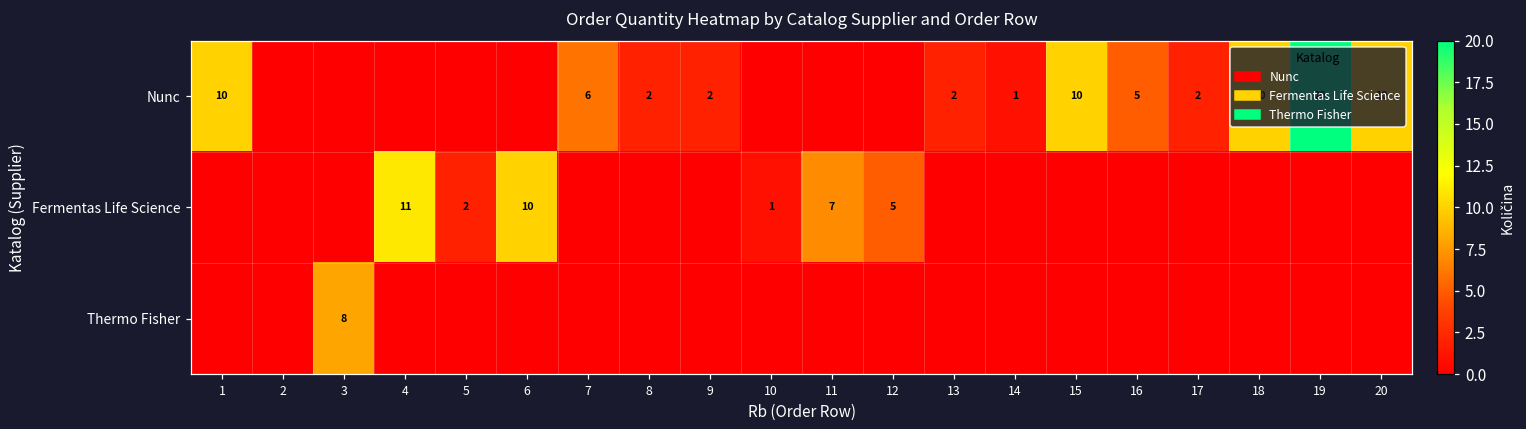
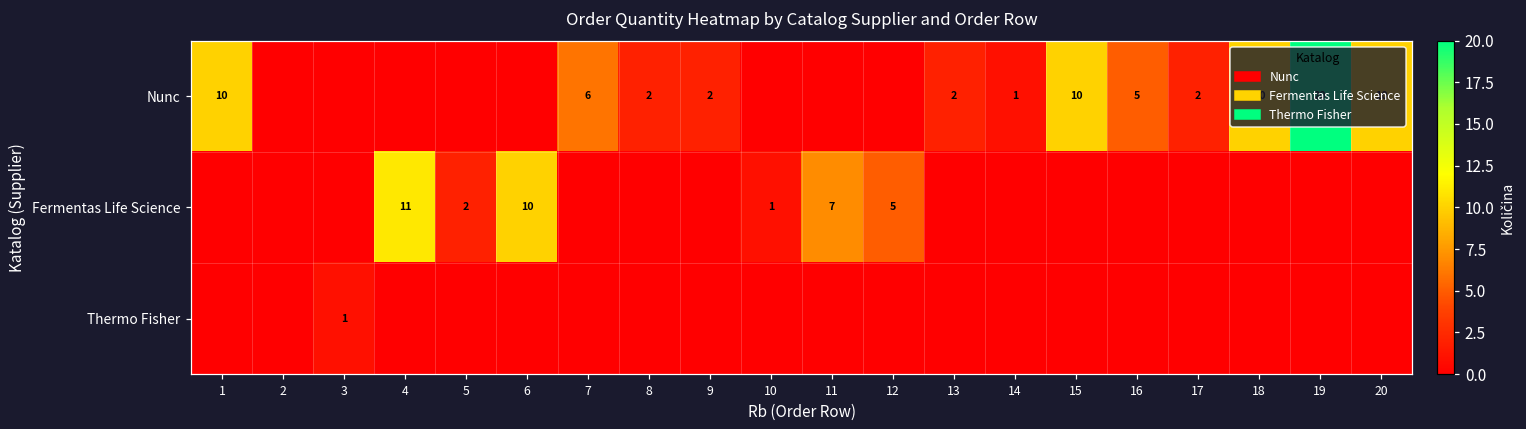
  {
    "Nunc": {
      "1": 10,
      "7": 6,
      "8": 2,
      "9": 2,
      "13": 2,
      "14": 1,
      "15": 10,
      "16": 5,
      "17": 2
    },
    "Fermentas Life Science": {
      "4": 11,
      "5": 2,
      "6": 10,
      "10": 1,
      "11": 7,
      "12": 5
    },
    "Thermo Fisher": {
-     "3": 8
+     "3": 1
    }
  }
